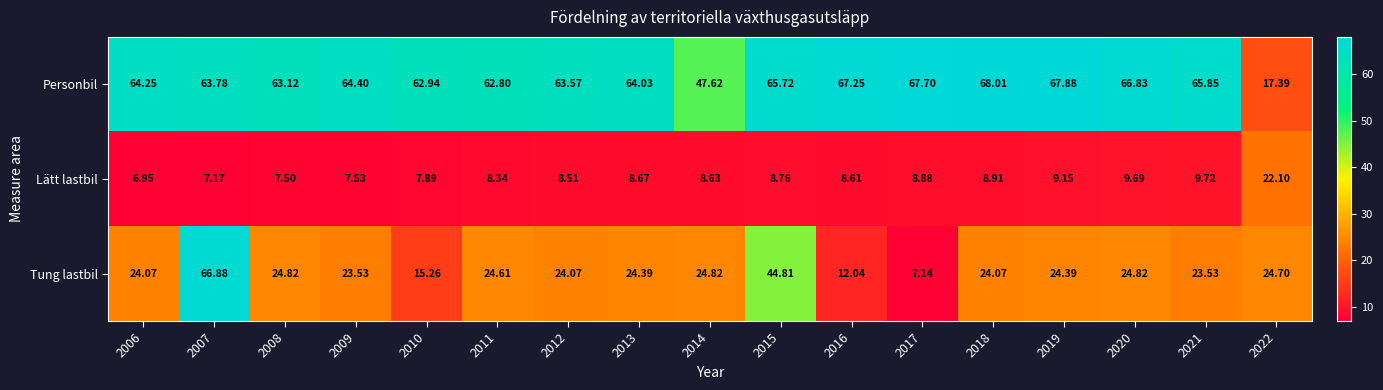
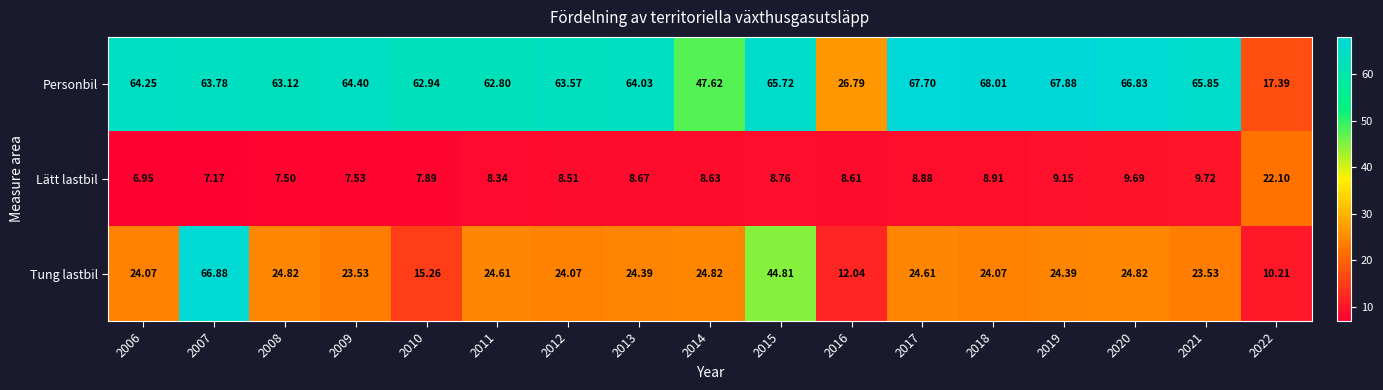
  {
    "Personbil": {
      "2006": 64.25,
      "2007": 63.78,
      "2008": 63.12,
      "2009": 64.40,
      "2010": 62.94,
      "2011": 62.80,
      "2012": 63.57,
      "2013": 64.03,
      "2014": 47.62,
      "2015": 65.72,
-     "2016": 67.25,
+     "2016": 26.79,
      "2017": 67.70,
      "2018": 68.01,
      "2019": 67.88,
      "2020": 66.83,
      "2021": 65.85,
      "2022": 17.39
    },
    "Lätt lastbil": {
      "2006": 6.95,
      "2007": 7.17,
      "2008": 7.50,
      "2009": 7.53,
      "2010": 7.89,
      "2011": 8.34,
      "2012": 8.51,
      "2013": 8.67,
      "2014": 8.63,
      "2015": 8.76,
      "2016": 8.61,
      "2017": 8.88,
      "2018": 8.91,
      "2019": 9.15,
      "2020": 9.69,
      "2021": 9.72,
      "2022": 22.10
    },
    "Tung lastbil": {
      "2006": 24.07,
      "2007": 66.88,
      "2008": 24.82,
      "2009": 23.53,
      "2010": 15.26,
      "2011": 24.61,
      "2012": 24.07,
      "2013": 24.39,
      "2014": 24.82,
      "2015": 44.81,
      "2016": 12.04,
-     "2017": 7.14,
+     "2017": 24.61,
      "2018": 24.07,
      "2019": 24.39,
      "2020": 24.82,
      "2021": 23.53,
-     "2022": 24.70
+     "2022": 10.21
    }
  }
